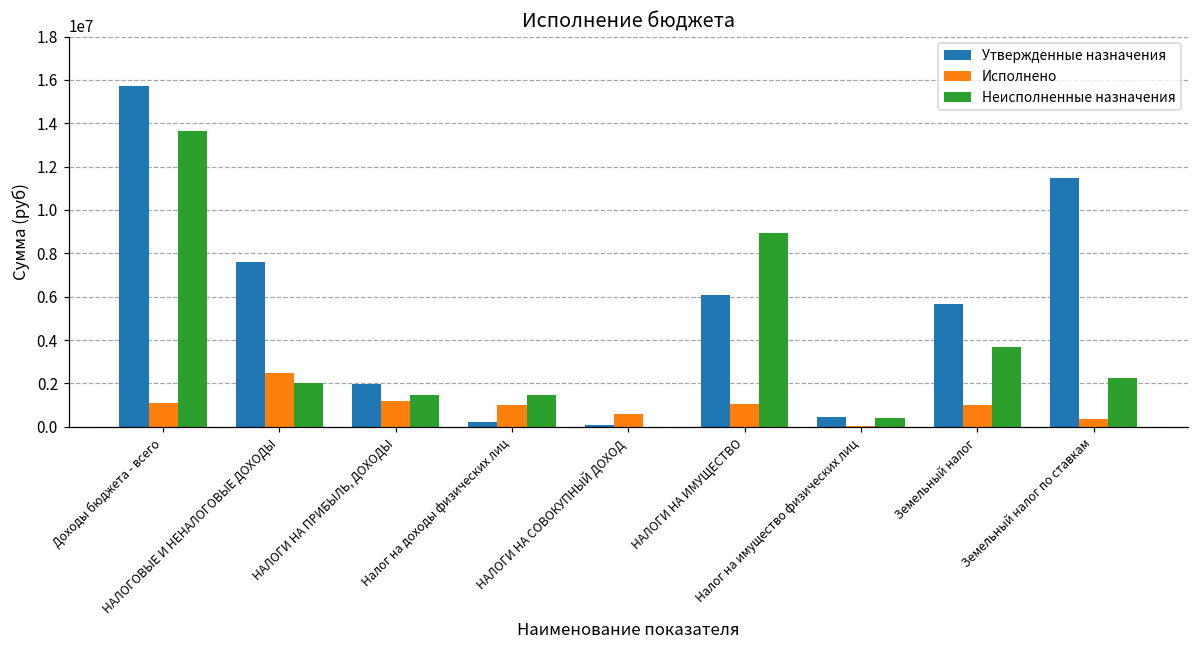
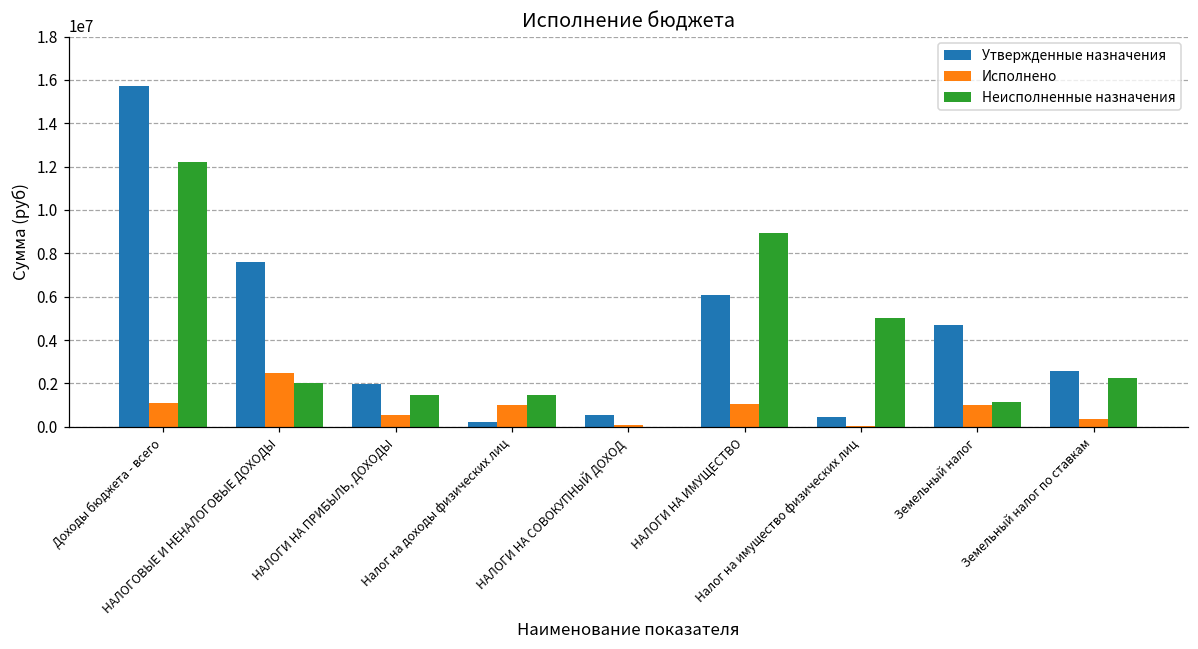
  {
    "Утвержденные назначения": {
      "Доходы бюджета - всего": 15700000,
      "НАЛОГОВЫЕ И НЕНАЛОГОВЫЕ ДОХОДЫ": 7600000,
      "НАЛОГИ НА ПРИБЫЛЬ, ДОХОДЫ": 2000000,
      "Налог на доходы физических лиц": 200000,
-     "НАЛОГИ НА СОВОКУПНЫЙ ДОХОД": 100000,
+     "НАЛОГИ НА СОВОКУПНЫЙ ДОХОД": 500000,
      "НАЛОГИ НА ИМУЩЕСТВО": 6100000,
      "Налог на имущество физических лиц": 400000,
-     "Земельный налог": 5700000,
-     "Земельный налог по ставкам": 11500000
+     "Земельный налог": 4700000,
+     "Земельный налог по ставкам": 2600000
    },
    "Исполнено": {
      "Доходы бюджета - всего": 1100000,
      "НАЛОГОВЫЕ И НЕНАЛОГОВЫЕ ДОХОДЫ": 2500000,
-     "НАЛОГИ НА ПРИБЫЛЬ, ДОХОДЫ": 1200000,
+     "НАЛОГИ НА ПРИБЫЛЬ, ДОХОДЫ": 500000,
      "Налог на доходы физических лиц": 1000000,
-     "НАЛОГИ НА СОВОКУПНЫЙ ДОХОД": 600000,
+     "НАЛОГИ НА СОВОКУПНЫЙ ДОХОД": 100000,
      "НАЛОГИ НА ИМУЩЕСТВО": 1000000,
      "Земельный налог": 1000000,
      "Земельный налог по ставкам": 400000
    },
    "Неисполненные назначения": {
-     "Доходы бюджета - всего": 13600000,
+     "Доходы бюджета - всего": 12200000,
      "НАЛОГОВЫЕ И НЕНАЛОГОВЫЕ ДОХОДЫ": 2000000,
      "НАЛОГИ НА ПРИБЫЛЬ, ДОХОДЫ": 1500000,
      "Налог на доходы физических лиц": 1500000,
      "НАЛОГИ НА ИМУЩЕСТВО": 8900000,
-     "Налог на имущество физических лиц": 400000,
-     "Земельный налог": 3700000,
+     "Налог на имущество физических лиц": 5000000,
+     "Земельный налог": 1200000,
      "Земельный налог по ставкам": 2200000
    }
  }
